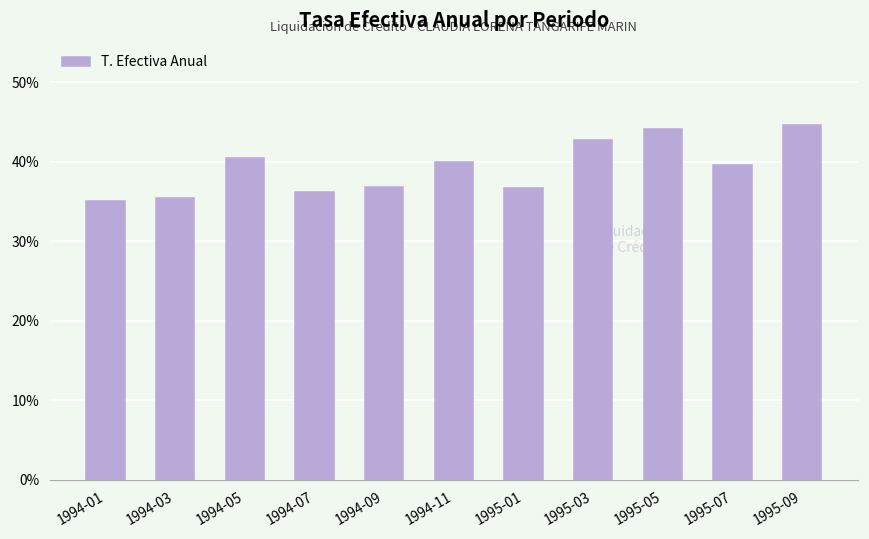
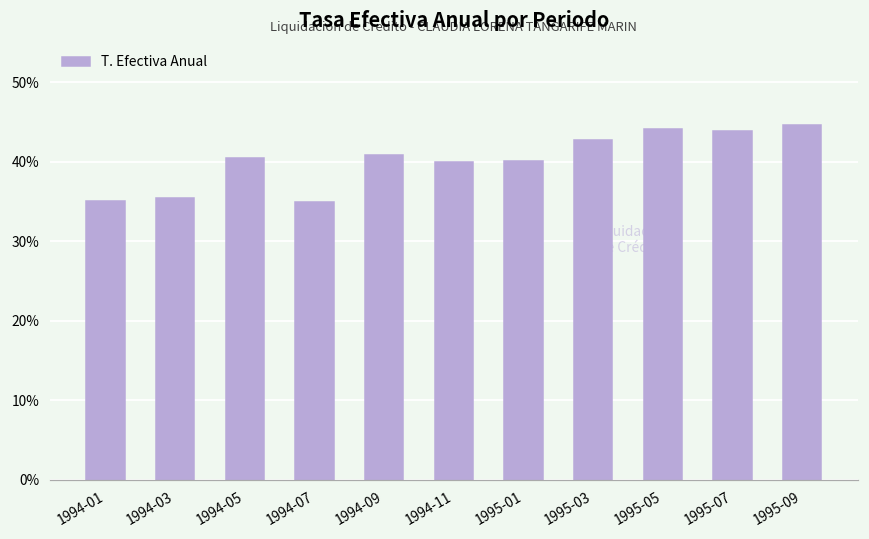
  {
    "1994-01": "35%",
    "1994-03": "35%",
    "1994-05": "41%",
-   "1994-07": "36%",
-   "1994-09": "37%",
+   "1994-07": "35%",
+   "1994-09": "41%",
    "1994-11": "40%",
-   "1995-01": "37%",
+   "1995-01": "40%",
    "1995-03": "43%",
    "1995-05": "44%",
-   "1995-07": "40%",
+   "1995-07": "44%",
    "1995-09": "45%"
  }
